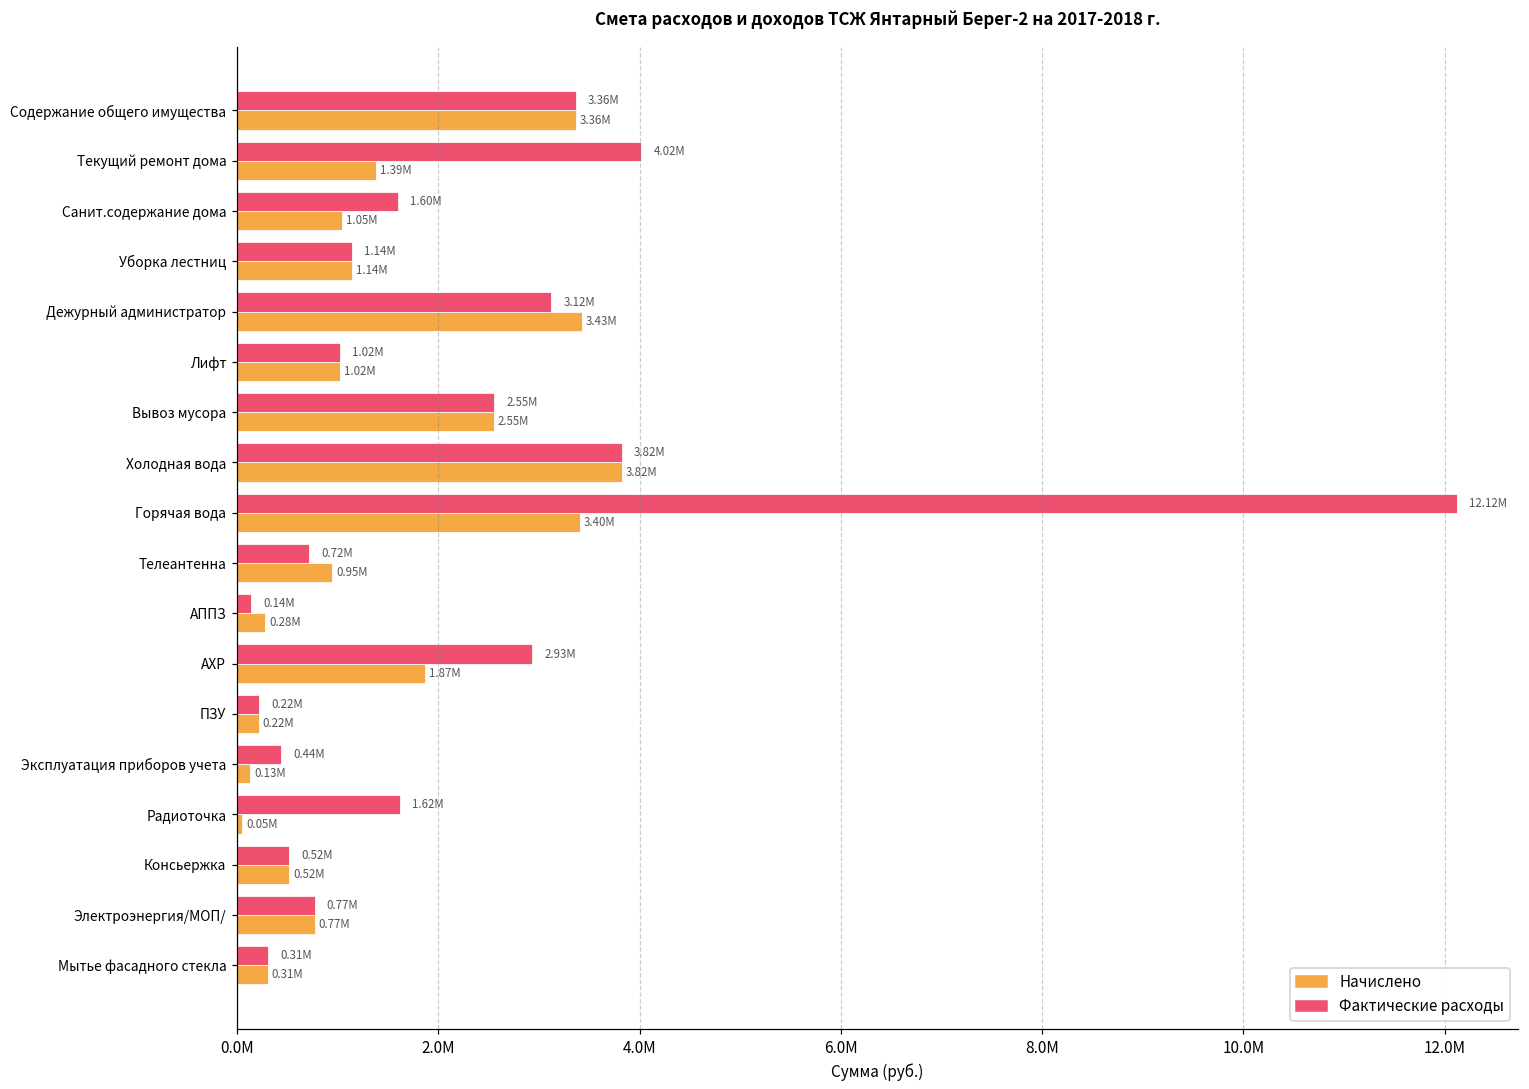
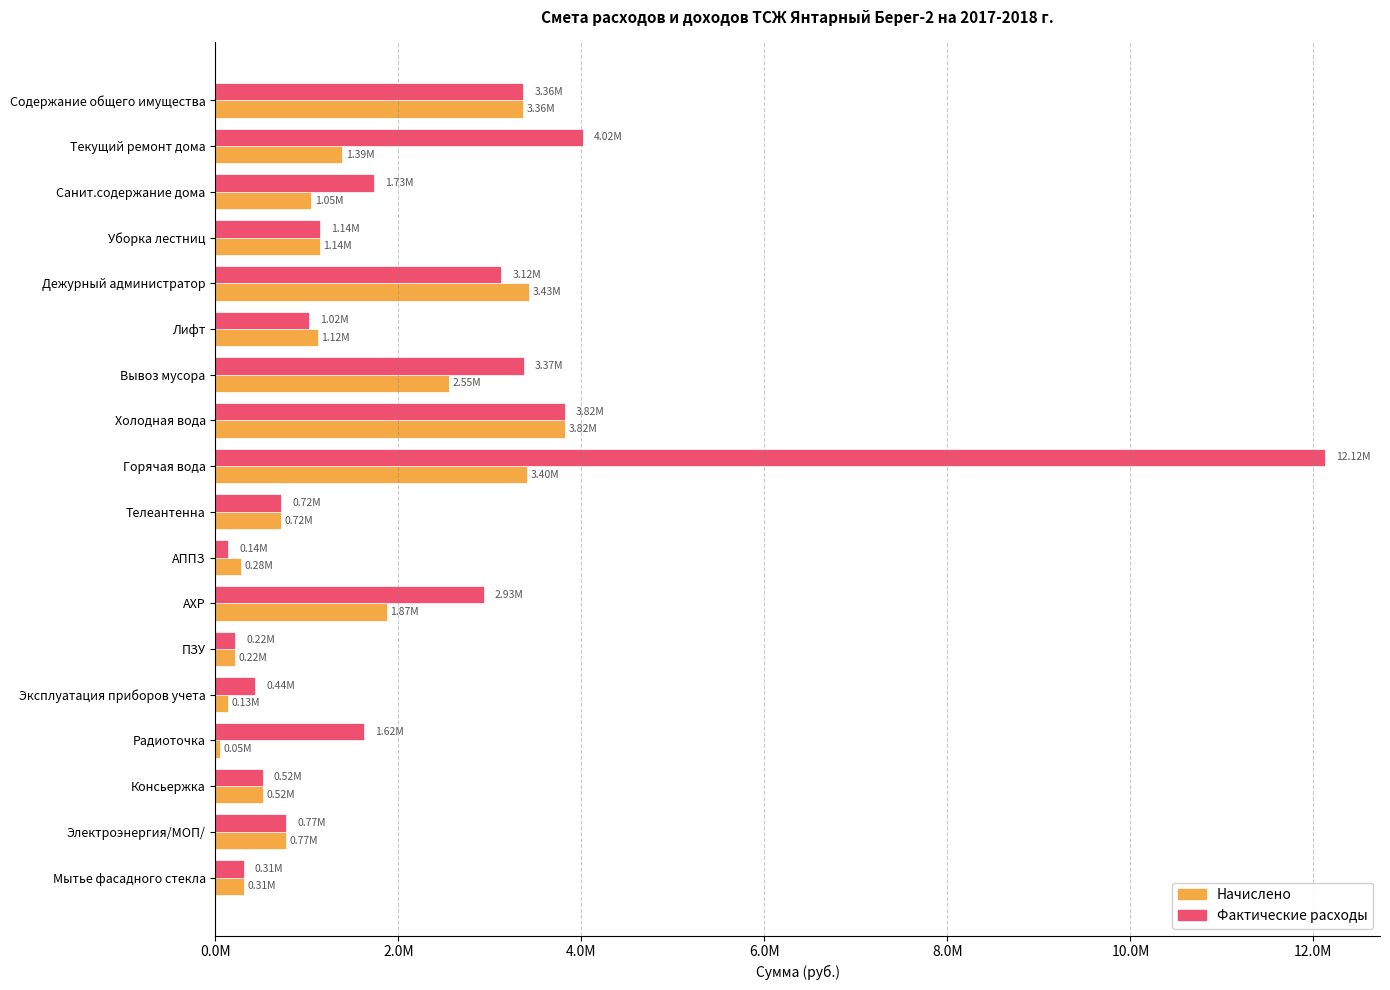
  {
    "Начислено": {
-     "Лифт": "1.02М",
-     "Телеантенна": "0.95М"
+     "Лифт": "1.12М",
+     "Телеантенна": "0.72М"
    },
    "Фактические расходы": {
-     "Санит.содержание дома": "1.60М",
-     "Вывоз мусора": "2.55М"
+     "Санит.содержание дома": "1.73М",
+     "Вывоз мусора": "3.37М"
    }
  }
